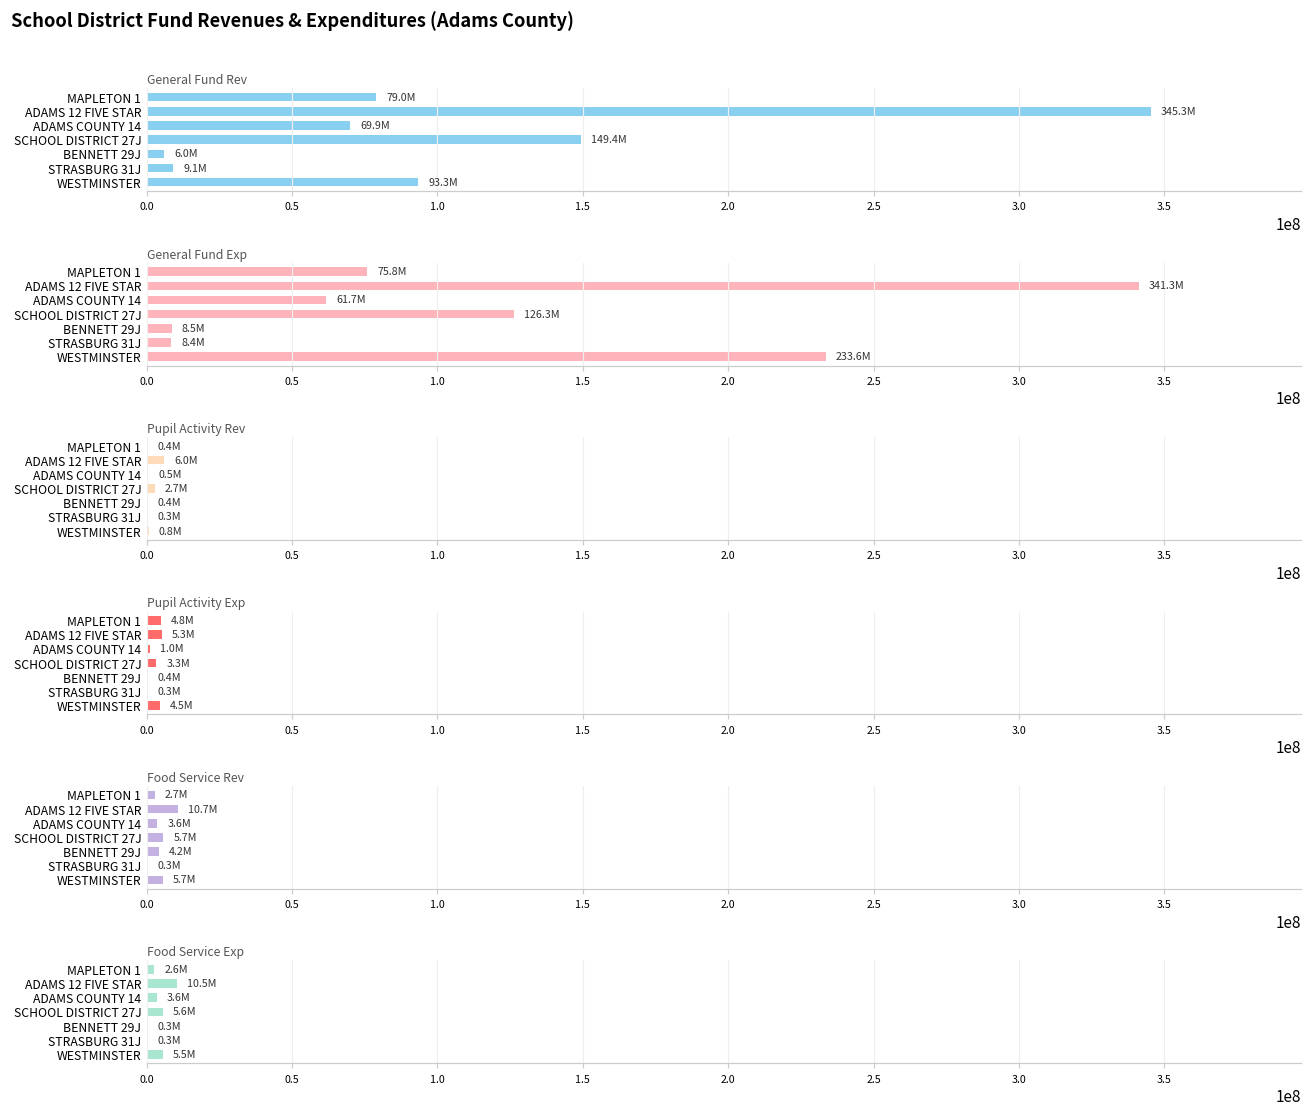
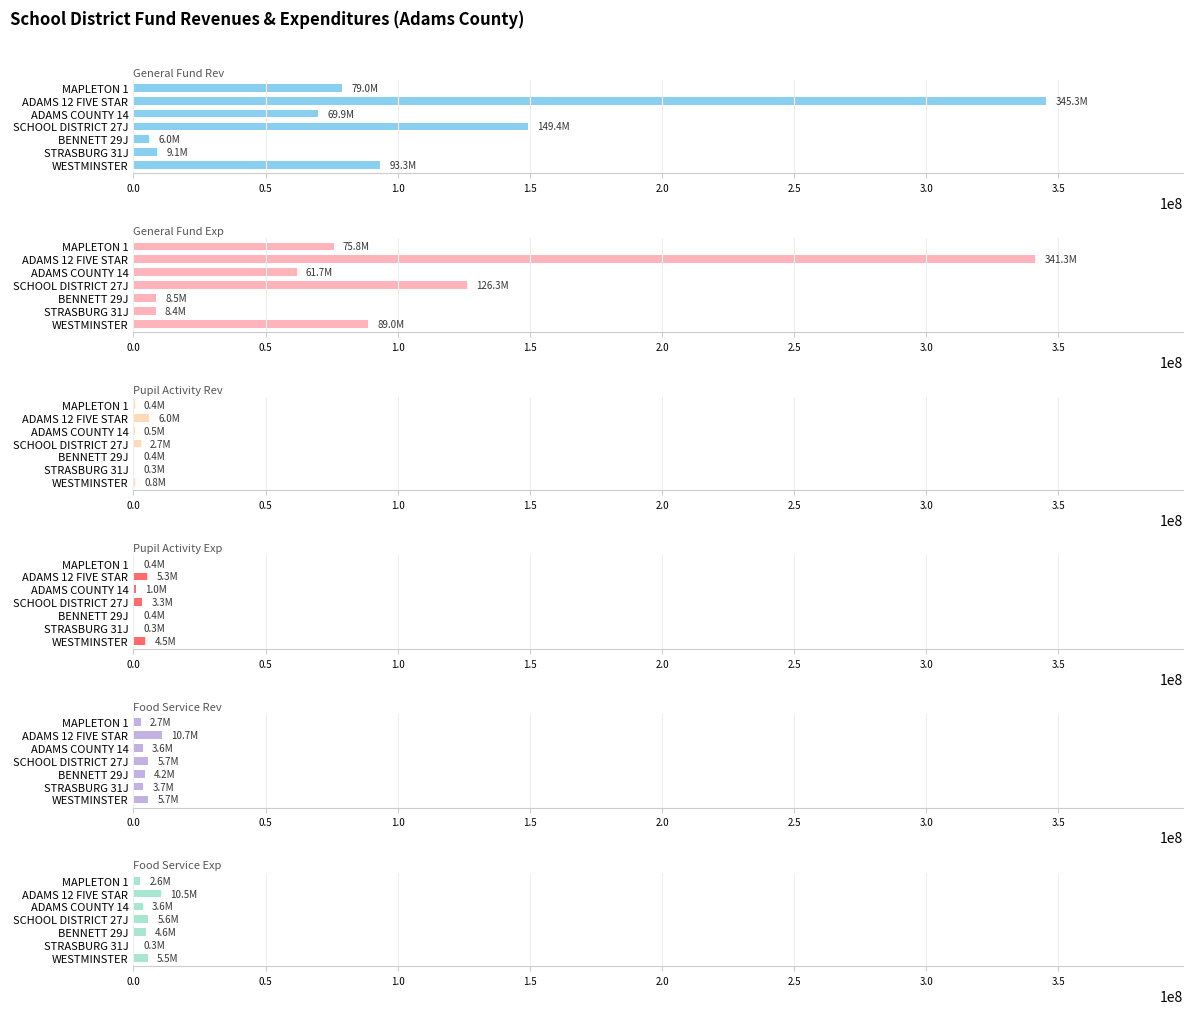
  {
    "General Fund Rev": {
      "MAPLETON 1": "79.0M",
      "ADAMS 12 FIVE STAR": "345.3M",
      "ADAMS COUNTY 14": "69.9M",
      "SCHOOL DISTRICT 27J": "149.4M",
      "BENNETT 29J": "6.0M",
      "STRASBURG 31J": "9.1M",
      "WESTMINSTER": "93.3M"
    },
    "General Fund Exp": {
      "MAPLETON 1": "75.8M",
      "ADAMS 12 FIVE STAR": "341.3M",
      "ADAMS COUNTY 14": "61.7M",
      "SCHOOL DISTRICT 27J": "126.3M",
      "BENNETT 29J": "8.5M",
      "STRASBURG 31J": "8.4M",
-     "WESTMINSTER": "233.6M"
+     "WESTMINSTER": "89.0M"
    },
    "Pupil Activity Rev": {
      "MAPLETON 1": "0.4M",
      "ADAMS 12 FIVE STAR": "6.0M",
      "ADAMS COUNTY 14": "0.5M",
      "SCHOOL DISTRICT 27J": "2.7M",
      "BENNETT 29J": "0.4M",
      "STRASBURG 31J": "0.3M",
      "WESTMINSTER": "0.8M"
    },
    "Pupil Activity Exp": {
-     "MAPLETON 1": "4.8M",
+     "MAPLETON 1": "0.4M",
      "ADAMS 12 FIVE STAR": "5.3M",
      "ADAMS COUNTY 14": "1.0M",
      "SCHOOL DISTRICT 27J": "3.3M",
      "BENNETT 29J": "0.4M",
      "STRASBURG 31J": "0.3M",
      "WESTMINSTER": "4.5M"
    },
    "Food Service Rev": {
      "MAPLETON 1": "2.7M",
      "ADAMS 12 FIVE STAR": "10.7M",
      "ADAMS COUNTY 14": "3.6M",
      "SCHOOL DISTRICT 27J": "5.7M",
      "BENNETT 29J": "4.2M",
-     "STRASBURG 31J": "0.3M",
+     "STRASBURG 31J": "3.7M",
      "WESTMINSTER": "5.7M"
    },
    "Food Service Exp": {
      "MAPLETON 1": "2.6M",
      "ADAMS 12 FIVE STAR": "10.5M",
      "ADAMS COUNTY 14": "3.6M",
      "SCHOOL DISTRICT 27J": "5.6M",
-     "BENNETT 29J": "0.3M",
+     "BENNETT 29J": "4.6M",
      "STRASBURG 31J": "0.3M",
      "WESTMINSTER": "5.5M"
    }
  }
